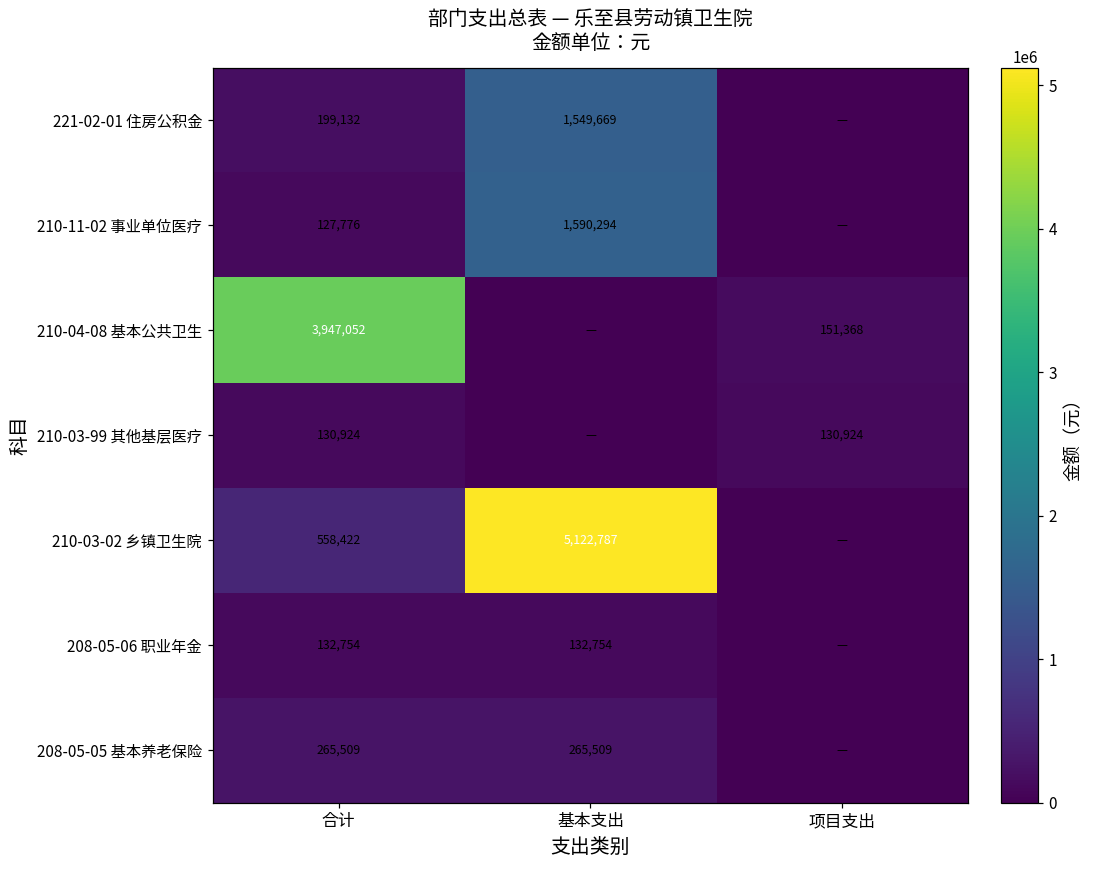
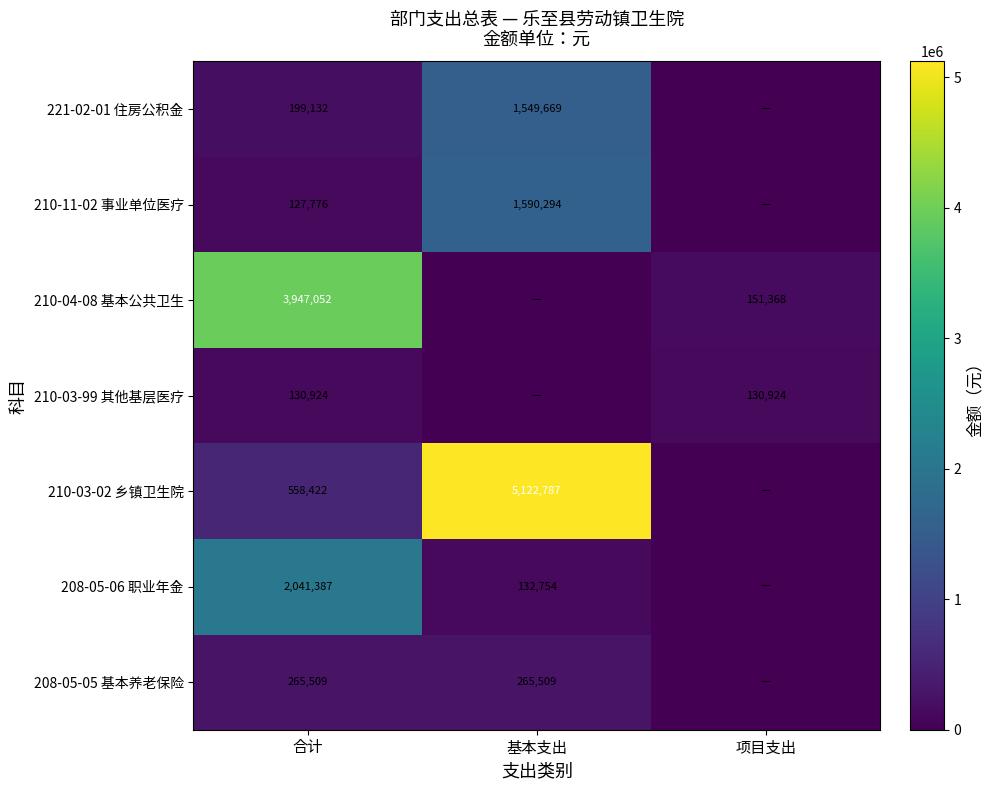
  {
    "221-02-01 住房公积金": {
      "合计": "199,132",
      "基本支出": "1,549,669"
    },
    "210-11-02 事业单位医疗": {
      "合计": "127,776",
      "基本支出": "1,590,294"
    },
    "210-04-08 基本公共卫生": {
      "合计": "3,947,052",
      "项目支出": "151,368"
    },
    "210-03-99 其他基层医疗": {
      "合计": "130,924",
      "项目支出": "130,924"
    },
    "210-03-02 乡镇卫生院": {
      "合计": "558,422",
      "基本支出": "5,122,787"
    },
    "208-05-06 职业年金": {
-     "合计": "132,754",
+     "合计": "2,041,387",
      "基本支出": "132,754"
    },
    "208-05-05 基本养老保险": {
      "合计": "265,509",
      "基本支出": "265,509"
    }
  }
